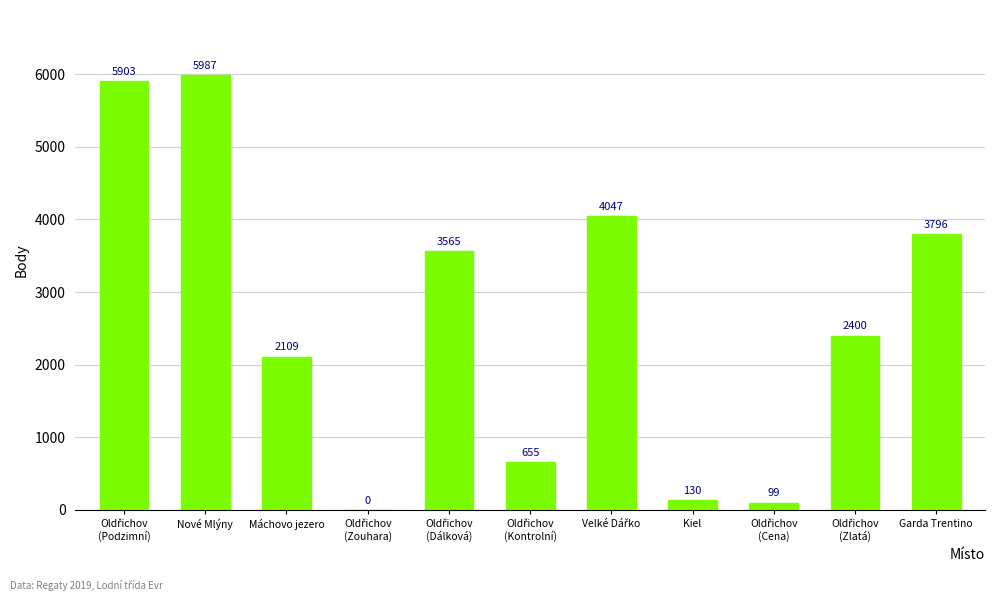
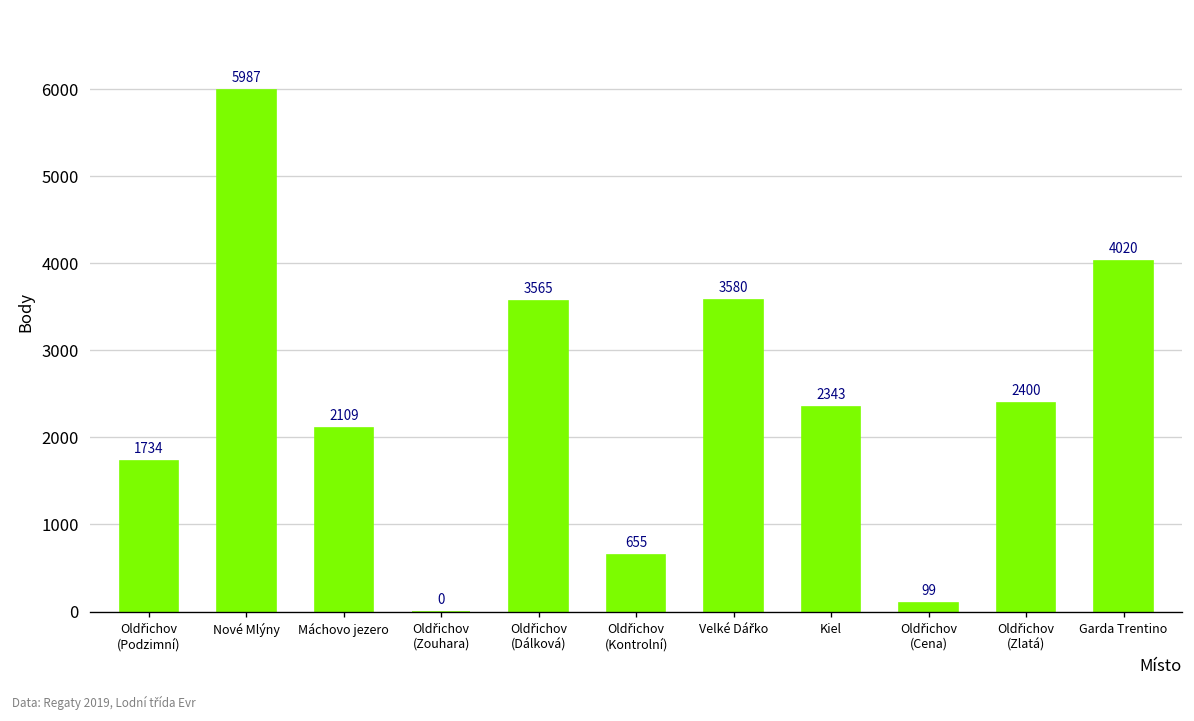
  {
-   "Oldřichov (Podzimní)": 5903,
+   "Oldřichov (Podzimní)": 1734,
    "Nové Mlýny": 5987,
    "Máchovo jezero": 2109,
    "Oldřichov (Zouhara)": 0,
    "Oldřichov (Dálková)": 3565,
    "Oldřichov (Kontrolní)": 655,
-   "Velké Dářko": 4047,
-   "Kiel": 130,
+   "Velké Dářko": 3580,
+   "Kiel": 2343,
    "Oldřichov (Cena)": 99,
    "Oldřichov (Zlatá)": 2400,
-   "Garda Trentino": 3796
+   "Garda Trentino": 4020
  }
